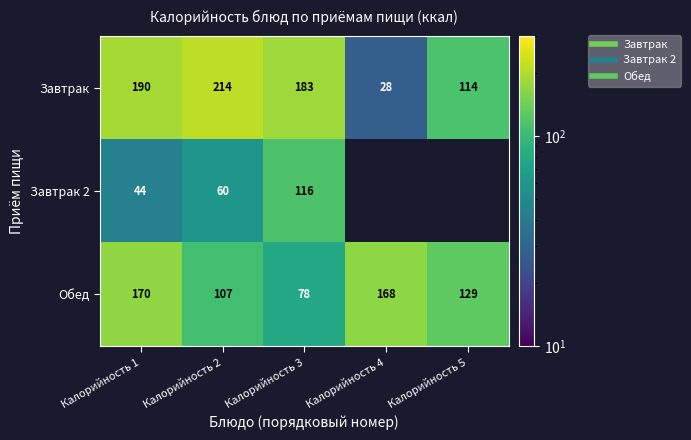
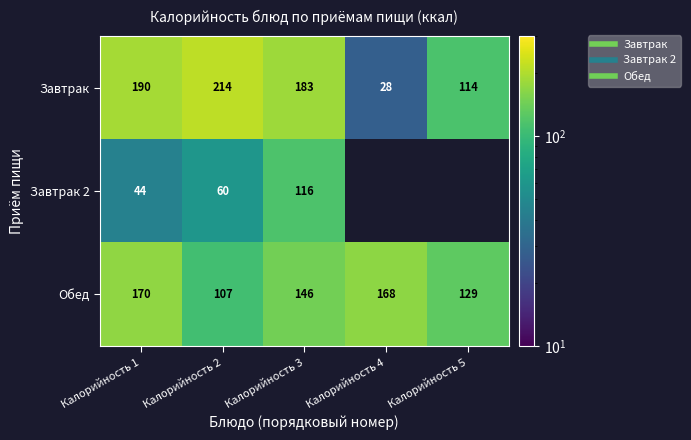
  {
    "Завтрак": {
      "Калорийность 1": 190,
      "Калорийность 2": 214,
      "Калорийность 3": 183,
      "Калорийность 4": 28,
      "Калорийность 5": 114
    },
    "Завтрак 2": {
      "Калорийность 1": 44,
      "Калорийность 2": 60,
      "Калорийность 3": 116
    },
    "Обед": {
      "Калорийность 1": 170,
      "Калорийность 2": 107,
-     "Калорийность 3": 78,
+     "Калорийность 3": 146,
      "Калорийность 4": 168,
      "Калорийность 5": 129
    }
  }
